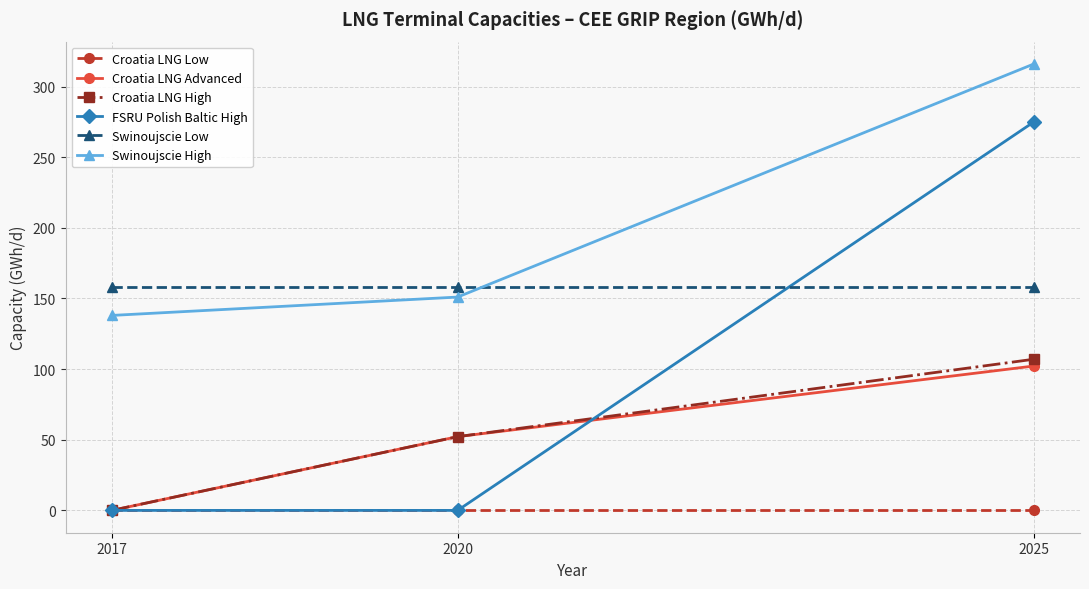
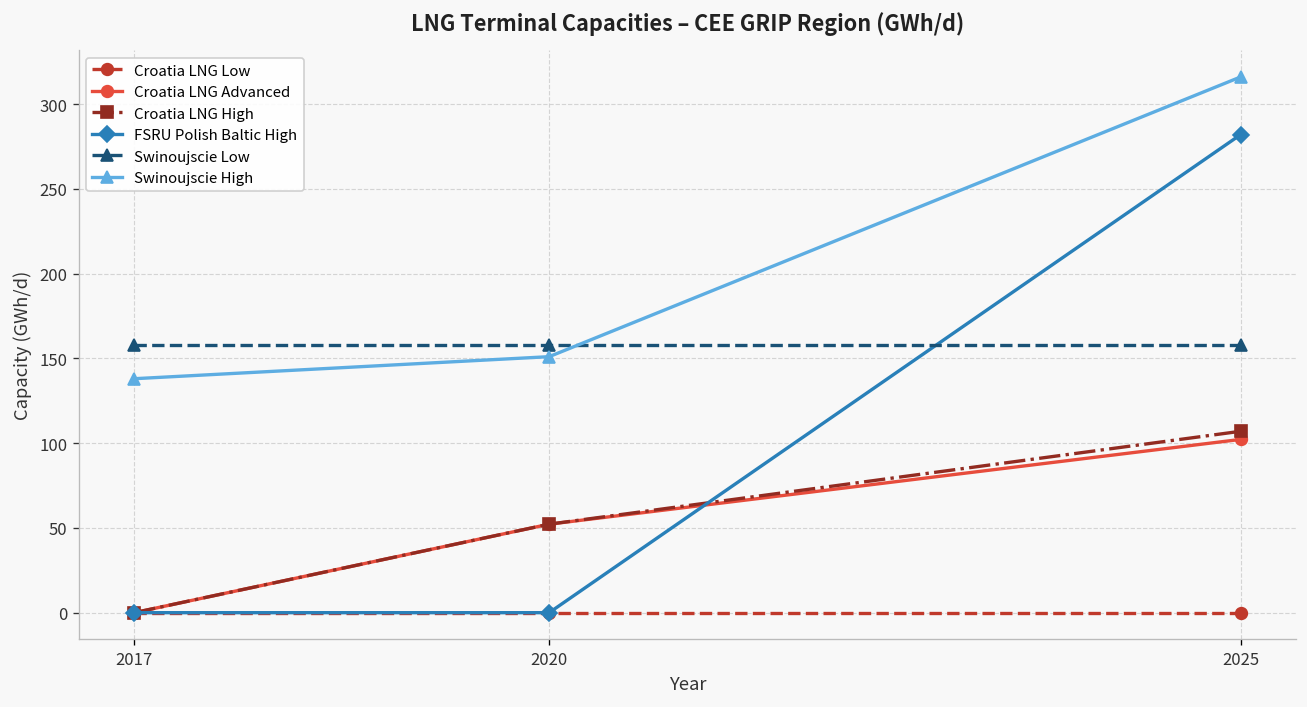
  {
    "FSRU Polish Baltic High": {
-     "2025": 275
+     "2025": 282
    },
    "Swinoujscie Low": {
      "2017": 158,
      "2020": 158,
      "2025": 158
    },
    "Swinoujscie High": {
      "2017": 138,
      "2020": 151,
      "2025": 316
    }
  }
